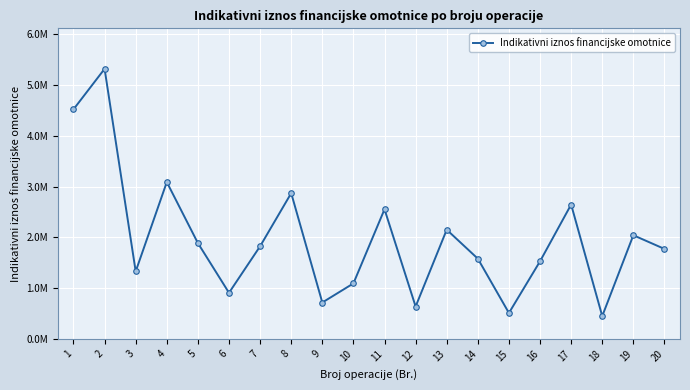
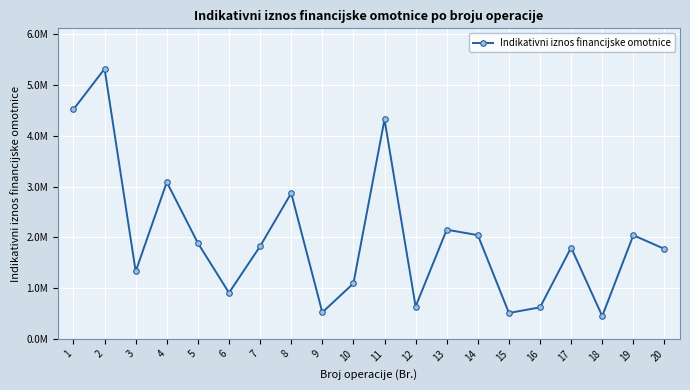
  {
    "1": 4500000,
    "2": 5300000,
    "3": 1300000,
    "4": 3100000,
    "5": 1900000,
    "6": 900000,
    "7": 1800000,
    "8": 2900000,
-   "9": 700000,
+   "9": 500000,
    "10": 1100000,
-   "11": 2600000,
+   "11": 4300000,
    "12": 600000,
    "13": 2200000,
-   "14": 1600000,
+   "14": 2000000,
    "15": 500000,
-   "16": 1500000,
-   "17": 2600000,
+   "16": 600000,
+   "17": 1800000,
    "18": 400000,
    "19": 2000000,
    "20": 1800000
  }
